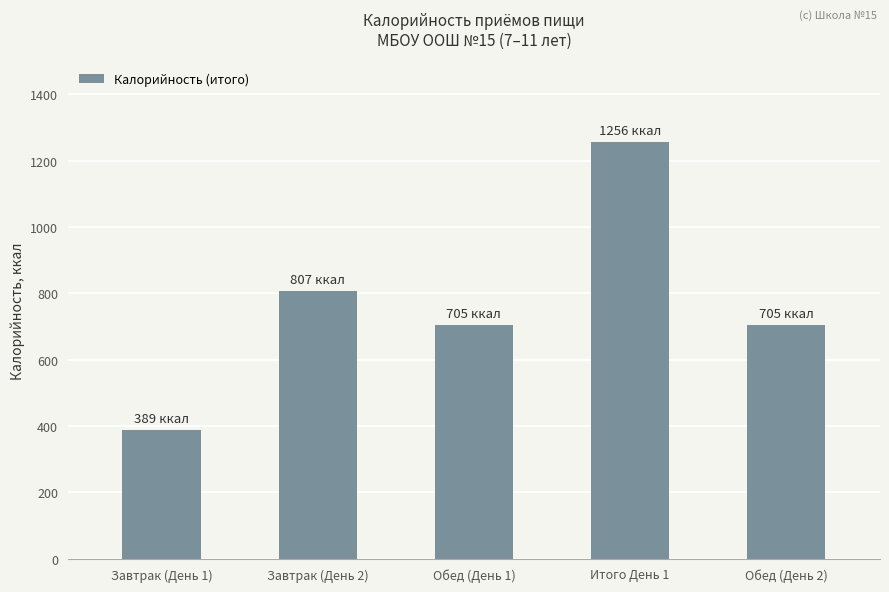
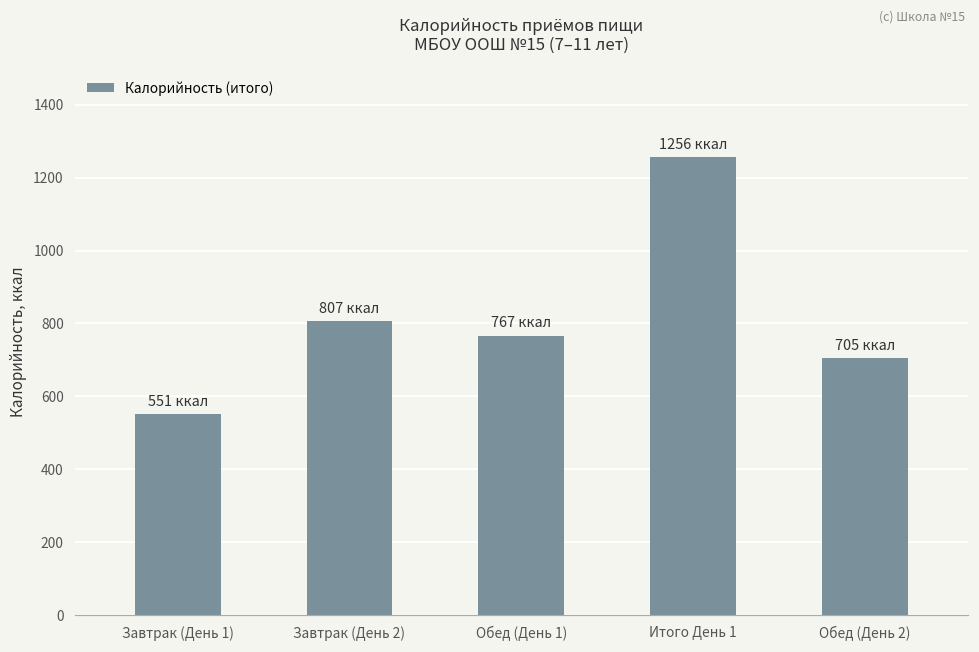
  {
-   "Завтрак (День 1)": 389,
+   "Завтрак (День 1)": 551,
    "Завтрак (День 2)": 807,
-   "Обед (День 1)": 705,
+   "Обед (День 1)": 767,
    "Итого День 1": 1256,
    "Обед (День 2)": 705
  }
